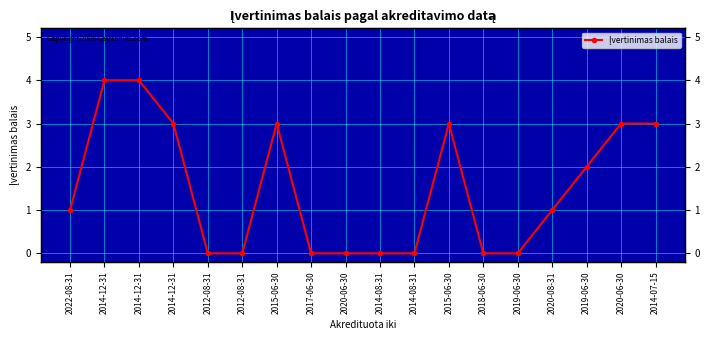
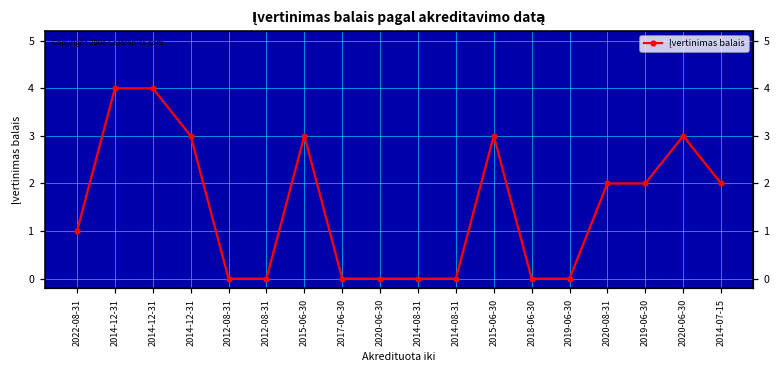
  {
    "2022-08-31": 1,
    "2017-06-30": 0,
    "2018-06-30": 0,
-   "2020-08-31": 1,
-   "2014-07-15": 3
+   "2020-08-31": 2,
+   "2014-07-15": 2
  }
